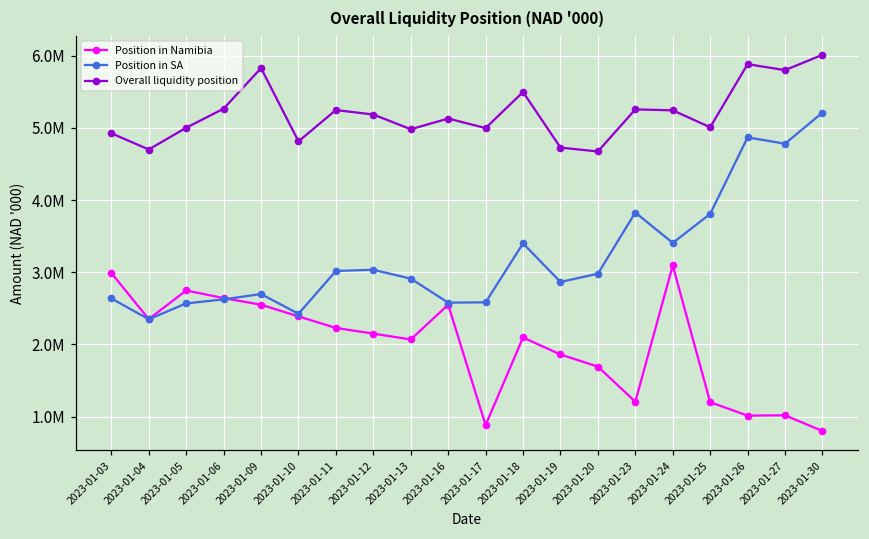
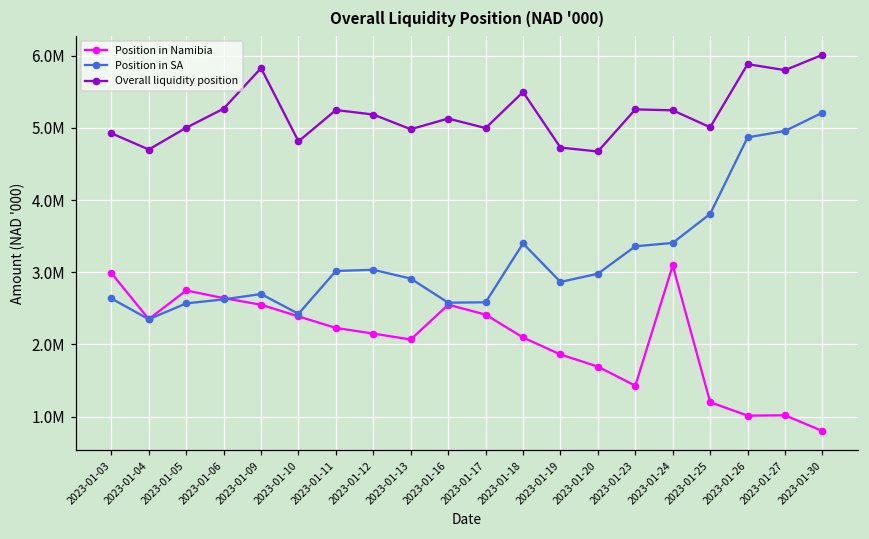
  {
    "Position in Namibia": {
      "2023-01-03": 3000000,
      "2023-01-05": 2700000,
      "2023-01-09": 2600000,
      "2023-01-11": 2200000,
      "2023-01-12": 2200000,
      "2023-01-13": 2100000,
-     "2023-01-17": 900000,
+     "2023-01-17": 2400000,
      "2023-01-18": 2100000,
      "2023-01-19": 1900000,
      "2023-01-20": 1700000,
-     "2023-01-23": 1200000,
+     "2023-01-23": 1400000,
      "2023-01-24": 3100000,
      "2023-01-25": 1200000,
      "2023-01-26": 1000000,
      "2023-01-27": 1000000,
      "2023-01-30": 800000
    },
    "Position in SA": {
      "2023-01-03": 2600000,
      "2023-01-05": 2600000,
      "2023-01-09": 2700000,
      "2023-01-11": 3000000,
      "2023-01-12": 3000000,
      "2023-01-13": 2900000,
      "2023-01-17": 2600000,
      "2023-01-18": 3400000,
      "2023-01-19": 2900000,
      "2023-01-20": 3000000,
-     "2023-01-23": 3800000,
+     "2023-01-23": 3400000,
      "2023-01-24": 3400000,
      "2023-01-25": 3800000,
      "2023-01-26": 4900000,
-     "2023-01-27": 4800000,
+     "2023-01-27": 5000000,
      "2023-01-30": 5200000
    },
    "Overall liquidity position": {
      "2023-01-03": 4900000,
      "2023-01-04": 4700000,
      "2023-01-05": 5000000,
      "2023-01-06": 5300000,
      "2023-01-09": 5800000,
      "2023-01-10": 4800000,
      "2023-01-11": 5200000,
      "2023-01-12": 5200000,
      "2023-01-13": 5000000,
      "2023-01-16": 5100000,
      "2023-01-17": 5000000,
      "2023-01-18": 5500000,
      "2023-01-19": 4700000,
      "2023-01-20": 4700000,
      "2023-01-23": 5300000,
      "2023-01-24": 5200000,
      "2023-01-25": 5000000,
      "2023-01-26": 5900000,
      "2023-01-27": 5800000,
      "2023-01-30": 6000000
    }
  }
